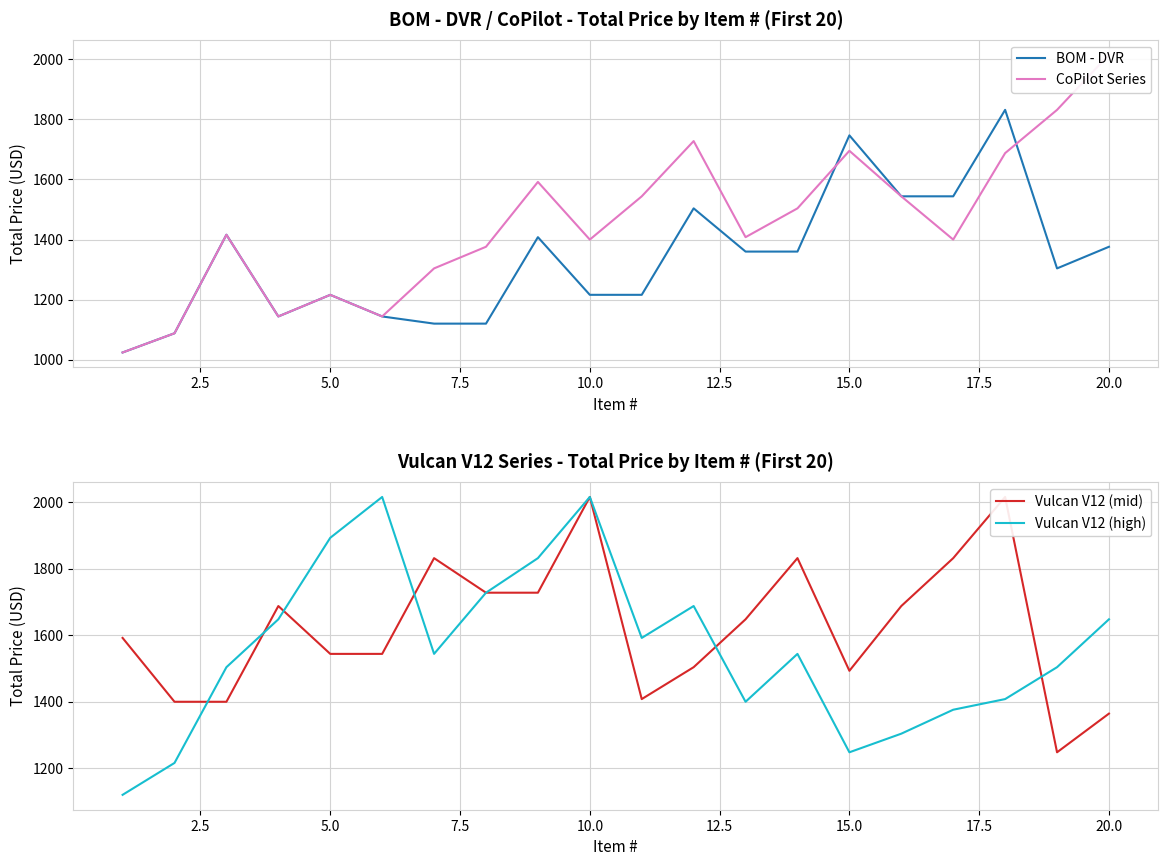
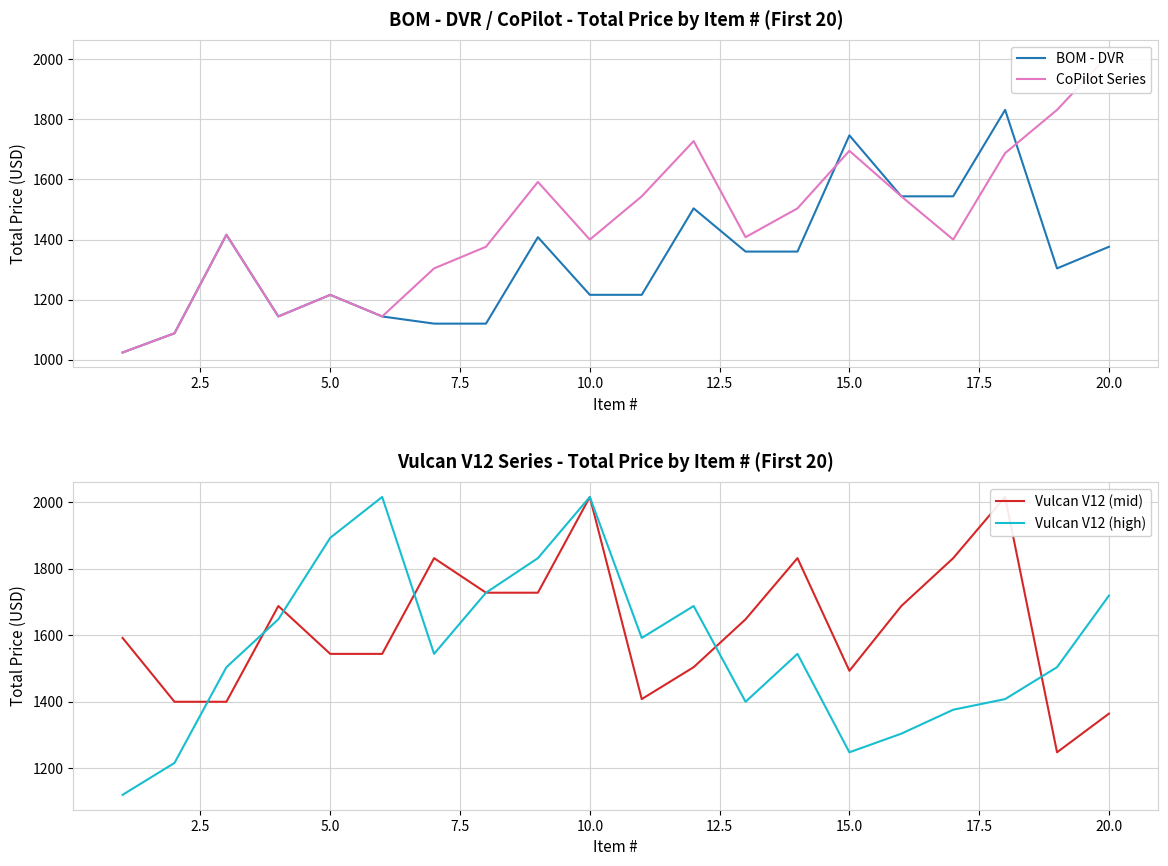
  {
    "BOM - DVR / CoPilot - Total Price by Item # (First 20)": {
      "BOM - DVR": {
        "10.0": 1220,
        "15.0": 1750,
        "20.0": 1380
      },
      "CoPilot Series": {
        "10.0": 1400,
        "15.0": 1700
      }
    },
    "Vulcan V12 Series - Total Price by Item # (First 20)": {
      "Vulcan V12 (mid)": {
        "5.0": 1540,
        "15.0": 1490,
        "20.0": 1360
      },
      "Vulcan V12 (high)": {
        "5.0": 1890,
        "15.0": 1250,
-       "20.0": 1650
+       "20.0": 1720
      }
    }
  }
